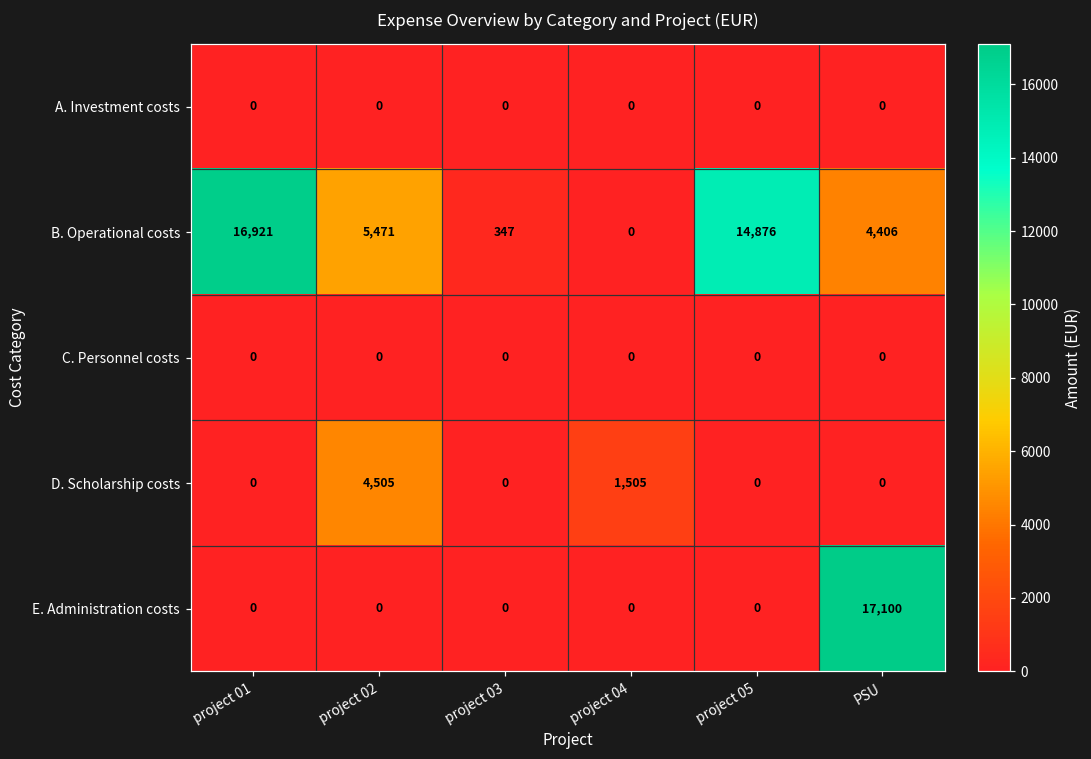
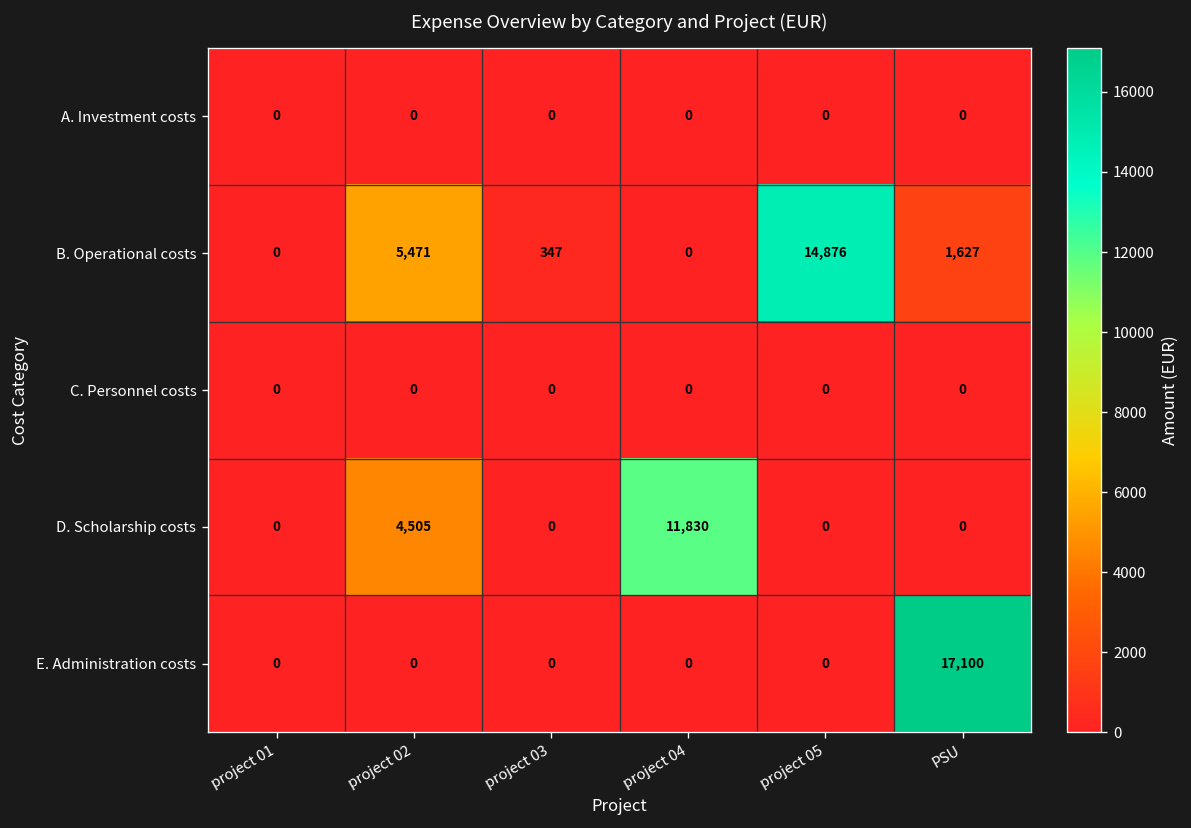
  {
    "A. Investment costs": {
      "project 01": "0",
      "project 02": "0",
      "project 03": "0",
      "project 04": "0",
      "project 05": "0",
      "PSU": "0"
    },
    "B. Operational costs": {
-     "project 01": "16,921",
+     "project 01": "0",
      "project 02": "5,471",
      "project 03": "347",
      "project 04": "0",
      "project 05": "14,876",
-     "PSU": "4,406"
+     "PSU": "1,627"
    },
    "C. Personnel costs": {
      "project 01": "0",
      "project 02": "0",
      "project 03": "0",
      "project 04": "0",
      "project 05": "0",
      "PSU": "0"
    },
    "D. Scholarship costs": {
      "project 01": "0",
      "project 02": "4,505",
      "project 03": "0",
-     "project 04": "1,505",
+     "project 04": "11,830",
      "project 05": "0",
      "PSU": "0"
    },
    "E. Administration costs": {
      "project 01": "0",
      "project 02": "0",
      "project 03": "0",
      "project 04": "0",
      "project 05": "0",
      "PSU": "17,100"
    }
  }
